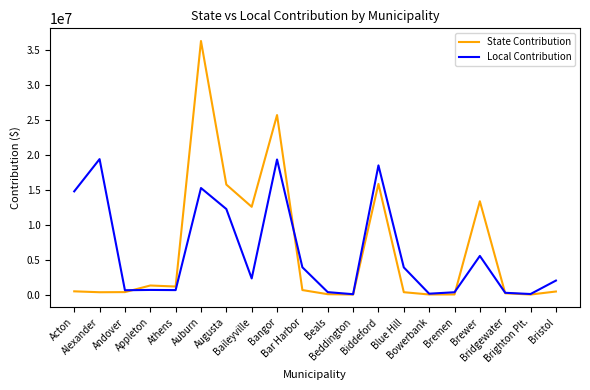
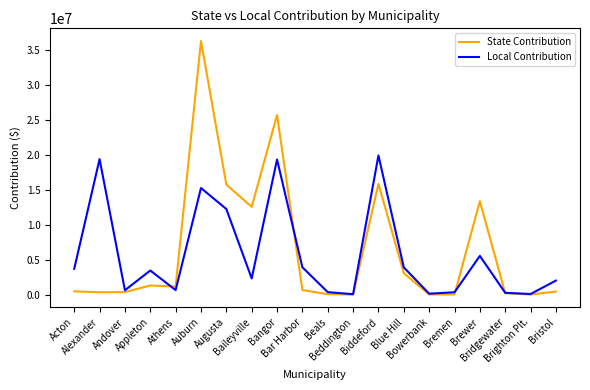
  {
    "State Contribution": {
      "Acton": 0,
      "Alexander": 0,
      "Appleton": 1000000,
      "Athens": 1000000,
      "Auburn": 36000000,
      "Augusta": 16000000,
      "Baileyville": 13000000,
      "Bangor": 26000000,
      "Bar Harbor": 1000000,
      "Biddeford": 16000000,
-     "Blue Hill": 0,
+     "Blue Hill": 3000000,
      "Brewer": 13000000,
      "Bristol": 0
    },
    "Local Contribution": {
-     "Acton": 15000000,
+     "Acton": 4000000,
      "Alexander": 19000000,
-     "Appleton": 1000000,
+     "Appleton": 3000000,
      "Athens": 1000000,
      "Auburn": 15000000,
      "Augusta": 12000000,
      "Baileyville": 2000000,
      "Bangor": 19000000,
      "Bar Harbor": 4000000,
-     "Biddeford": 18000000,
+     "Biddeford": 20000000,
      "Blue Hill": 4000000,
      "Brewer": 6000000,
      "Bristol": 2000000
    }
  }
